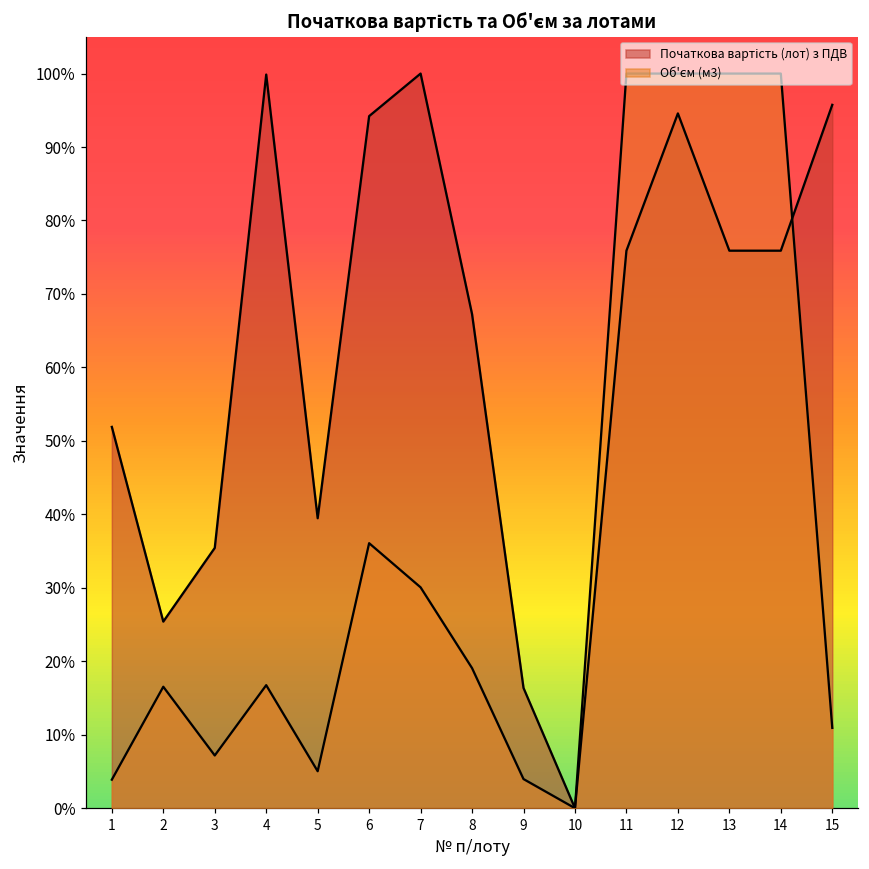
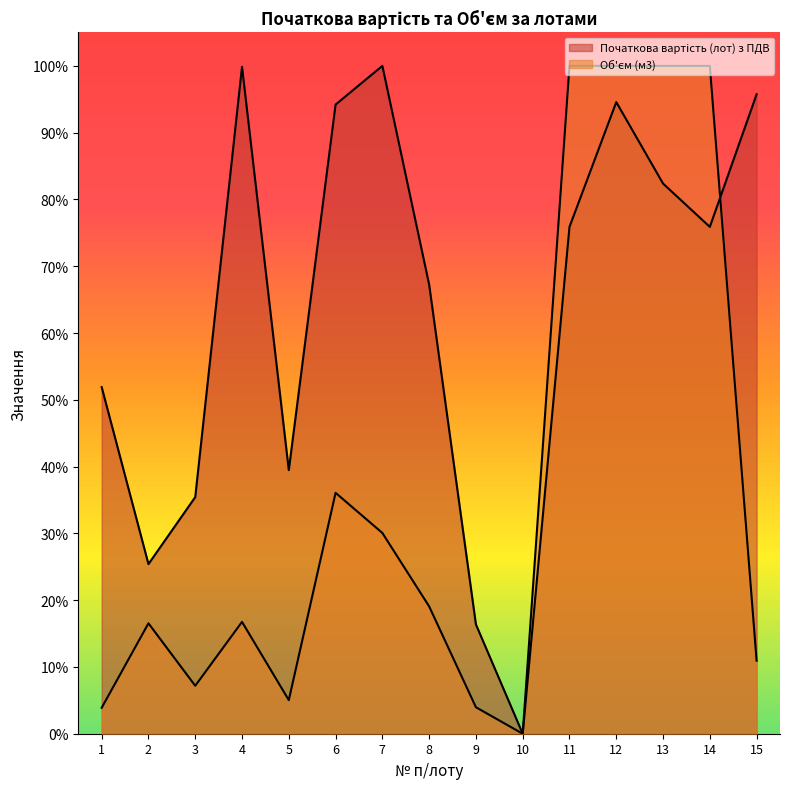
  {
    "Початкова вартість (лот) з ПДВ": {
      "1": "52%",
      "2": "25%",
      "3": "35%",
      "4": "100%",
      "5": "39%",
      "6": "94%",
      "7": "100%",
      "8": "67%",
      "9": "16%",
      "11": "76%",
      "12": "95%",
-     "13": "76%",
+     "13": "82%",
      "14": "76%",
      "15": "96%"
    },
    "Об'єм (м3)": {
      "1": "4%",
      "2": "17%",
      "3": "7%",
      "4": "17%",
      "5": "5%",
      "6": "36%",
      "7": "30%",
      "8": "19%",
      "9": "4%",
      "15": "11%"
    }
  }
